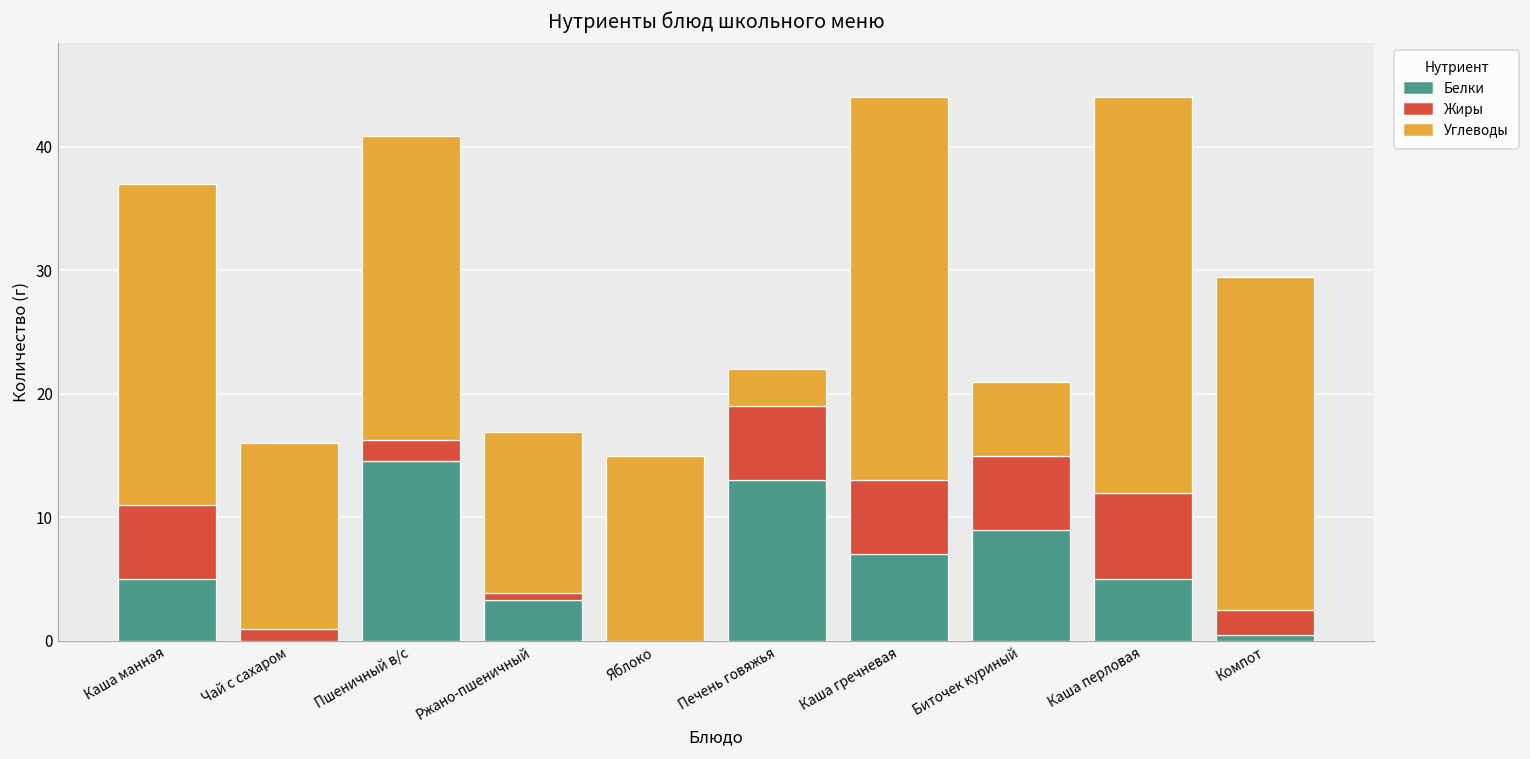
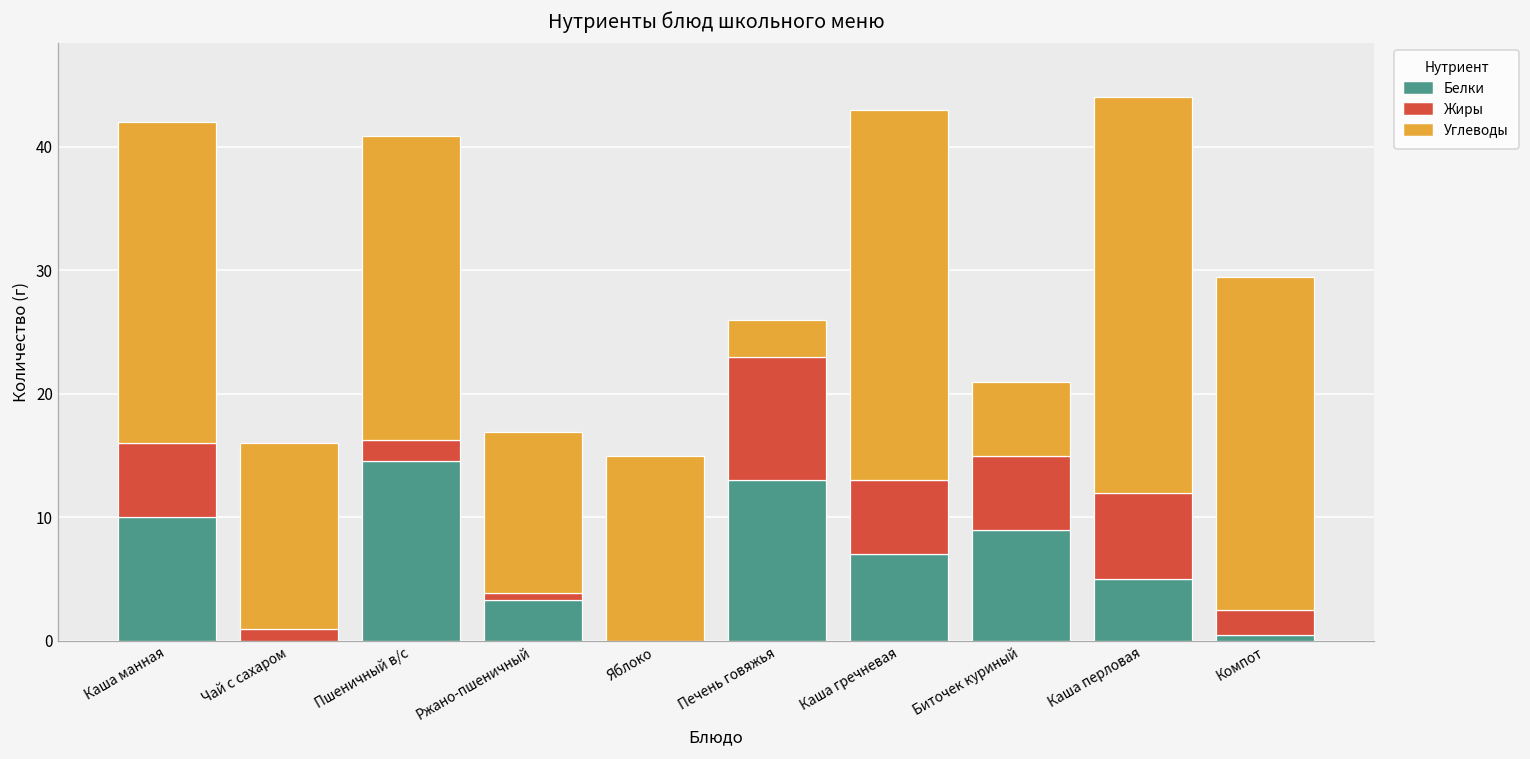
  {
    "Белки": {
-     "Каша манная": 5,
+     "Каша манная": 10,
      "Чай с сахаром": 0,
      "Пшеничный в/с": 14.6,
      "Ржано-пшеничный": 3.3,
      "Яблоко": 0,
      "Печень говяжья": 13,
      "Каша гречневая": 7,
      "Биточек куриный": 9,
      "Каша перловая": 5,
      "Компот": 0.5
    },
    "Жиры": {
      "Каша манная": 6,
      "Чай с сахаром": 1,
      "Пшеничный в/с": 1.7,
      "Ржано-пшеничный": 0.6,
      "Яблоко": 0,
-     "Печень говяжья": 6,
+     "Печень говяжья": 10,
      "Каша гречневая": 6,
      "Биточек куриный": 6,
      "Каша перловая": 7,
      "Компот": 2
    },
    "Углеводы": {
      "Каша манная": 26,
      "Чай с сахаром": 15,
      "Пшеничный в/с": 24.6,
      "Ржано-пшеничный": 13,
      "Яблоко": 15,
      "Печень говяжья": 3,
-     "Каша гречневая": 31,
+     "Каша гречневая": 30,
      "Биточек куриный": 6,
      "Каша перловая": 32,
      "Компот": 27
    }
  }
